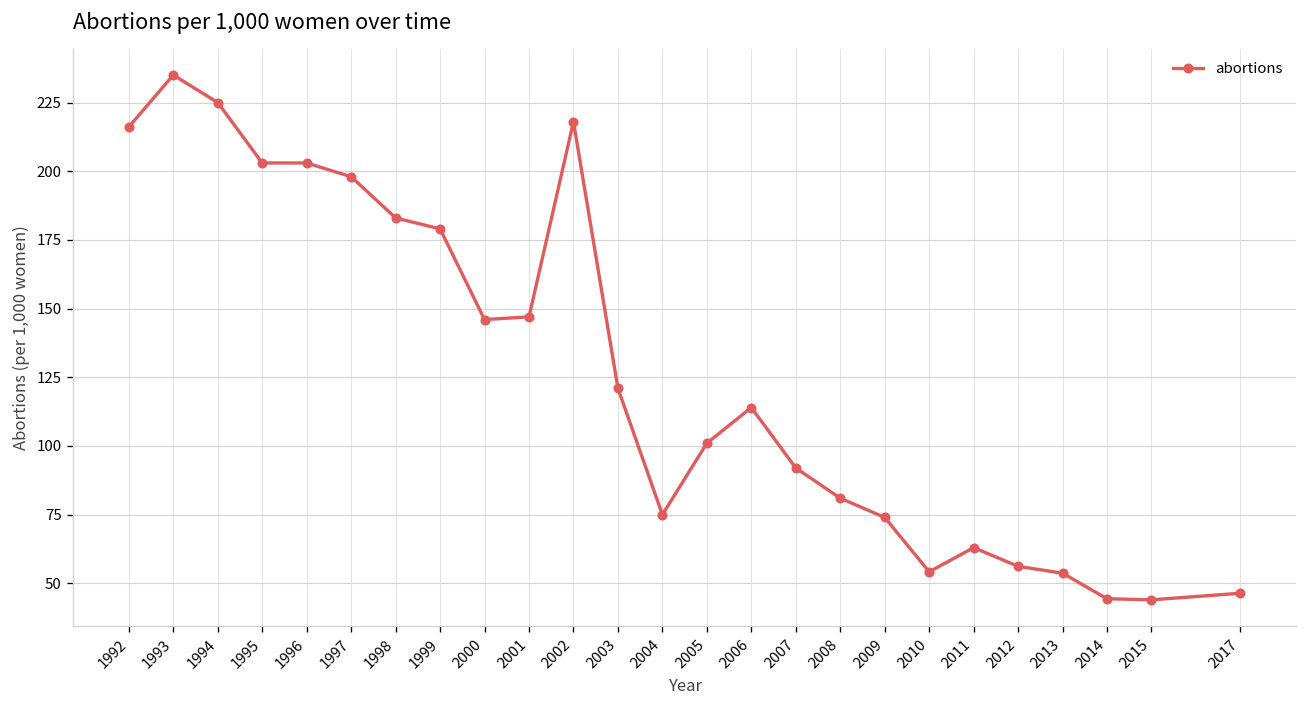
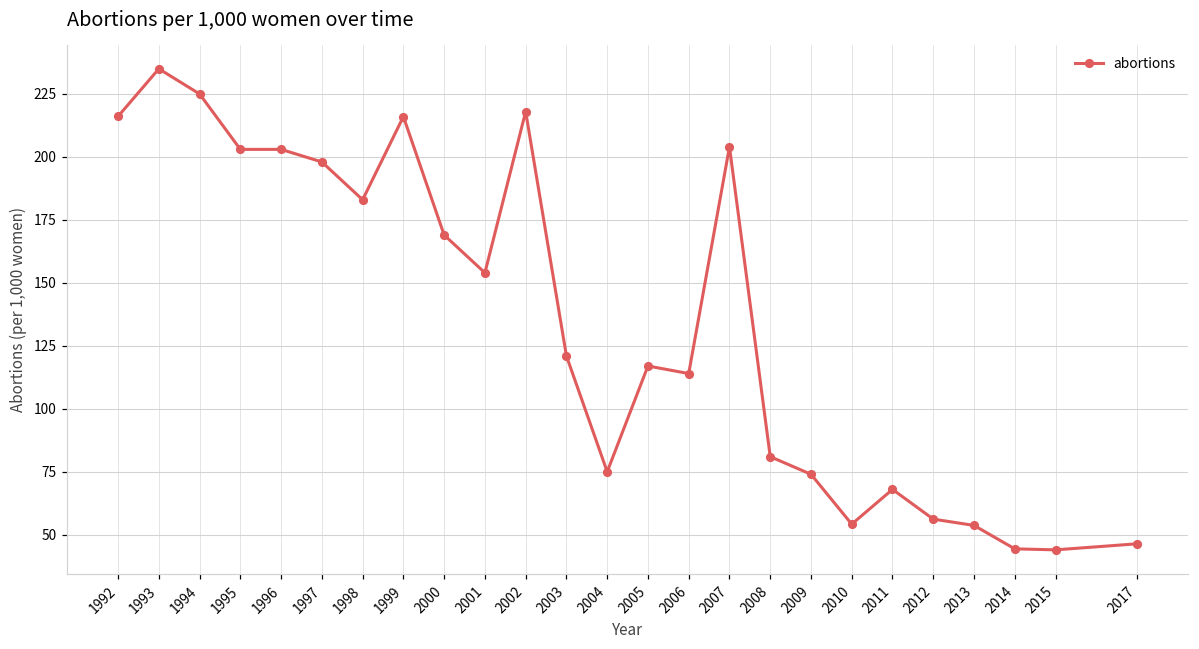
  {
    "1992": 216,
    "1993": 235,
    "1994": 225,
    "1995": 203,
    "1996": 203,
    "1997": 198,
    "1998": 183,
-   "1999": 179,
-   "2000": 146,
-   "2001": 147,
+   "1999": 216,
+   "2000": 169,
+   "2001": 154,
    "2002": 218,
    "2003": 121,
    "2004": 75,
-   "2005": 101,
+   "2005": 117,
    "2006": 114,
-   "2007": 92,
+   "2007": 204,
    "2008": 81,
    "2009": 74,
    "2010": 54,
-   "2011": 63,
+   "2011": 68,
    "2012": 56,
    "2013": 54,
    "2014": 44,
    "2015": 44,
    "2017": 46
  }
